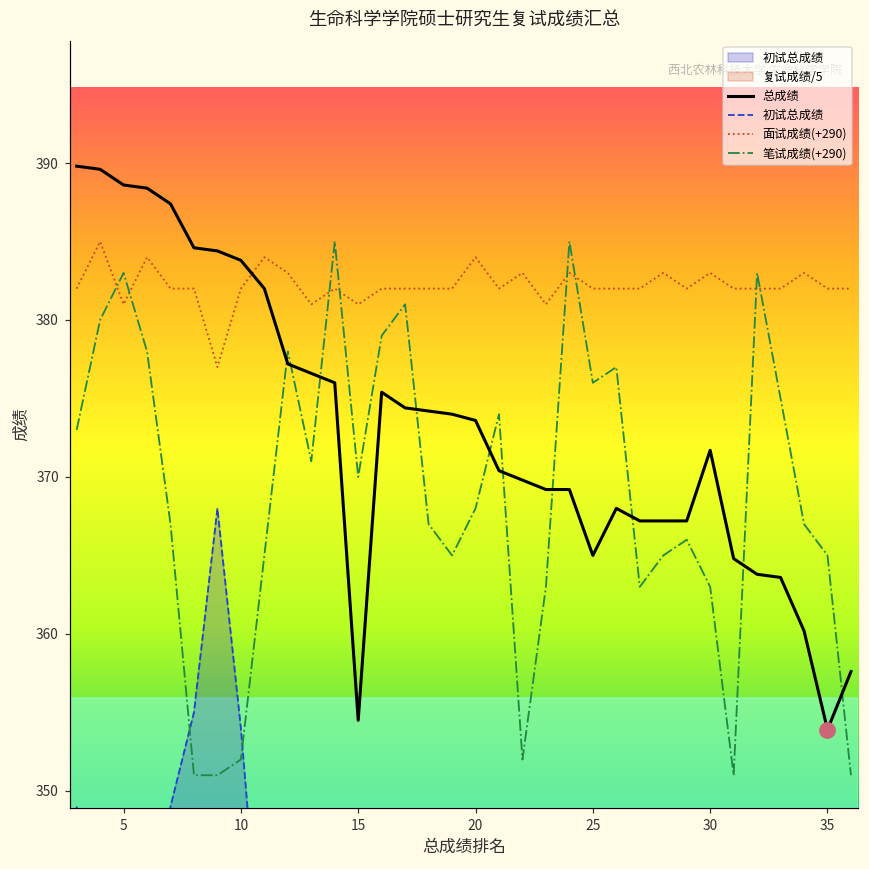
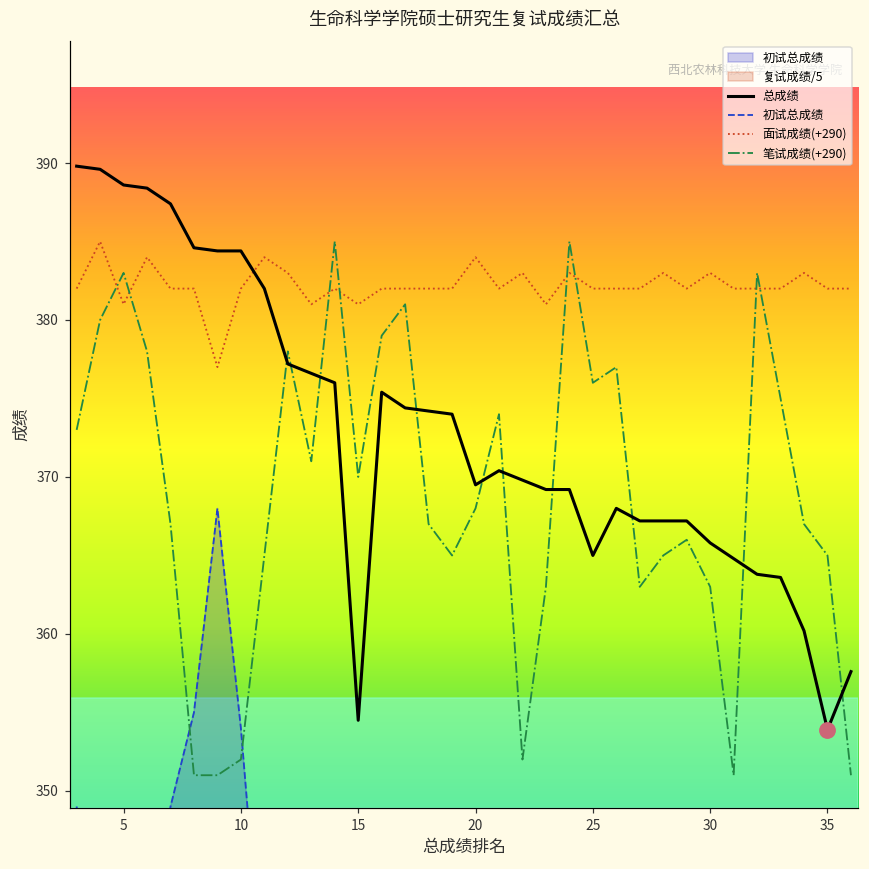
  {
    "总成绩": {
      "5": 388.6,
-     "10": 383.8,
-     "20": 373.6,
+     "10": 384.4,
+     "20": 369.5,
      "25": 365.0,
-     "30": 371.7
+     "30": 365.8
    },
    "笔试成绩(+290)": {
      "5": 383.0,
      "15": 370.0,
      "20": 368.0,
      "25": 376.0,
      "30": 363.0,
      "35": 365.0
    }
  }
